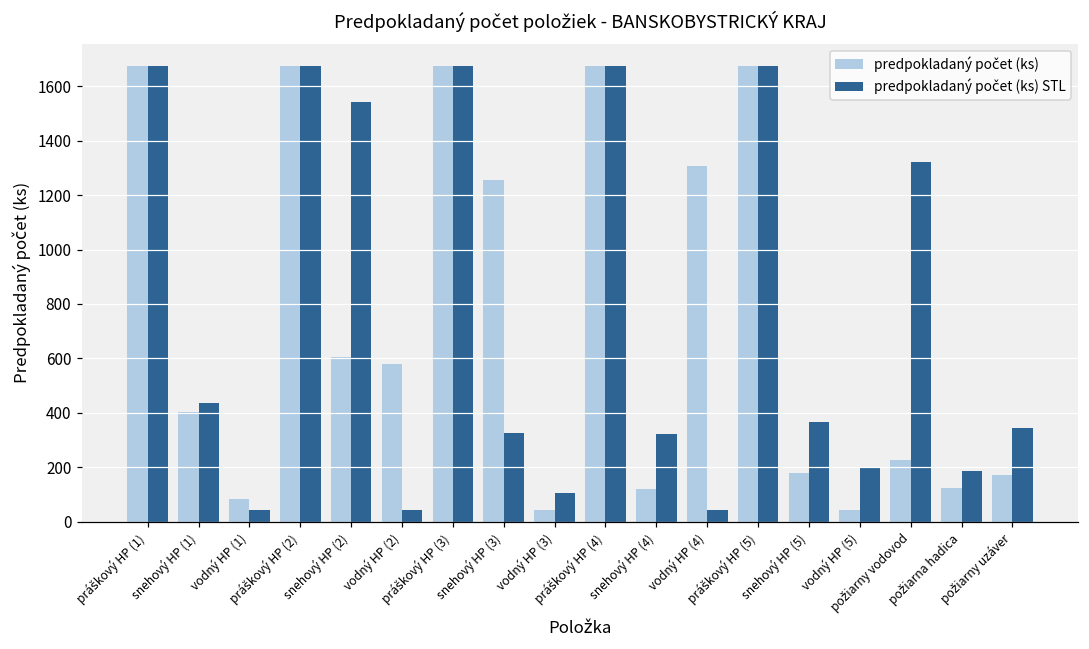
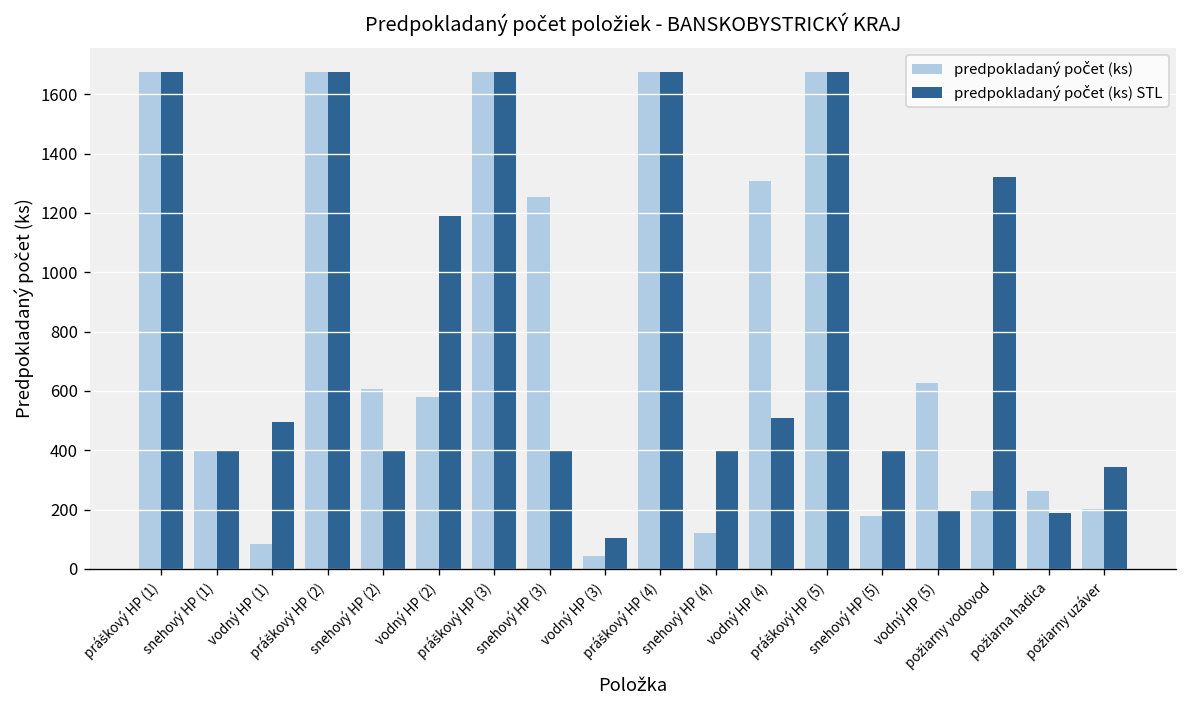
  {
    "predpokladaný počet (ks)": {
      "práškový HP (1)": 1670,
      "snehový HP (1)": 400,
      "vodný HP (1)": 80,
      "práškový HP (2)": 1670,
      "snehový HP (2)": 610,
      "vodný HP (2)": 580,
      "práškový HP (3)": 1670,
      "snehový HP (3)": 1250,
      "vodný HP (3)": 40,
      "práškový HP (4)": 1670,
      "snehový HP (4)": 120,
      "vodný HP (4)": 1310,
      "práškový HP (5)": 1670,
      "snehový HP (5)": 180,
-     "vodný HP (5)": 40,
-     "požiarny vodovod": 230,
-     "požiarna hadica": 120,
-     "požiarny uzáver": 170
+     "vodný HP (5)": 630,
+     "požiarny vodovod": 260,
+     "požiarna hadica": 260,
+     "požiarny uzáver": 200
    },
    "predpokladaný počet (ks) STL": {
      "práškový HP (1)": 1670,
-     "snehový HP (1)": 440,
-     "vodný HP (1)": 40,
+     "snehový HP (1)": 400,
+     "vodný HP (1)": 500,
      "práškový HP (2)": 1670,
-     "snehový HP (2)": 1540,
-     "vodný HP (2)": 40,
+     "snehový HP (2)": 400,
+     "vodný HP (2)": 1190,
      "práškový HP (3)": 1670,
-     "snehový HP (3)": 330,
+     "snehový HP (3)": 400,
      "vodný HP (3)": 100,
      "práškový HP (4)": 1670,
-     "snehový HP (4)": 320,
-     "vodný HP (4)": 40,
+     "snehový HP (4)": 400,
+     "vodný HP (4)": 510,
      "práškový HP (5)": 1670,
-     "snehový HP (5)": 370,
+     "snehový HP (5)": 400,
      "vodný HP (5)": 200,
      "požiarny vodovod": 1320,
      "požiarna hadica": 190,
      "požiarny uzáver": 340
    }
  }
